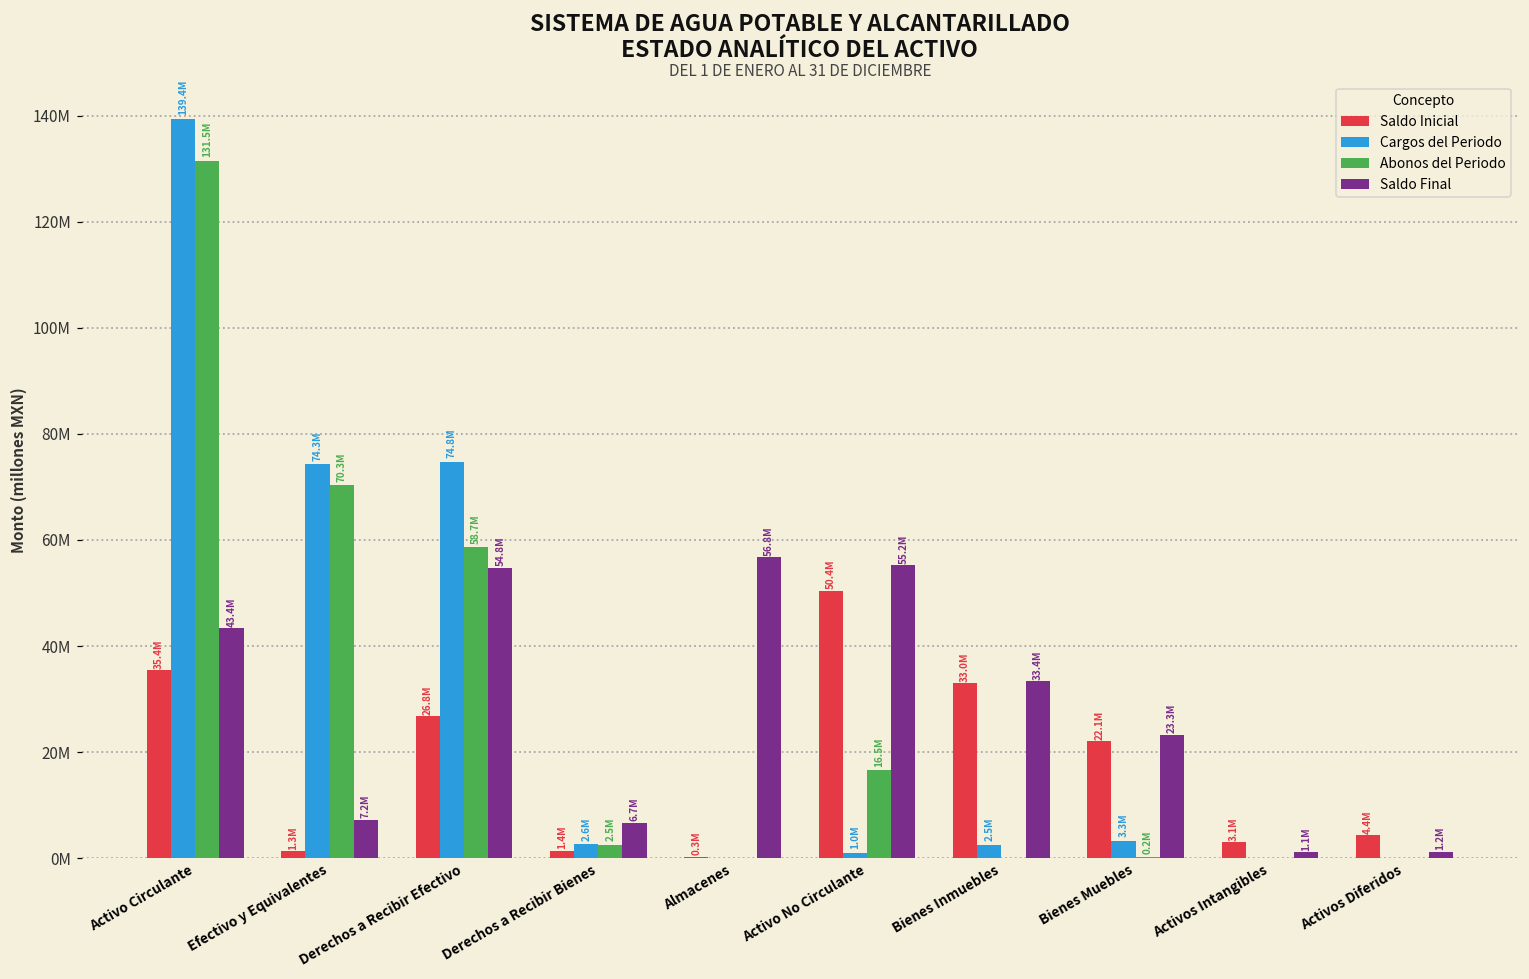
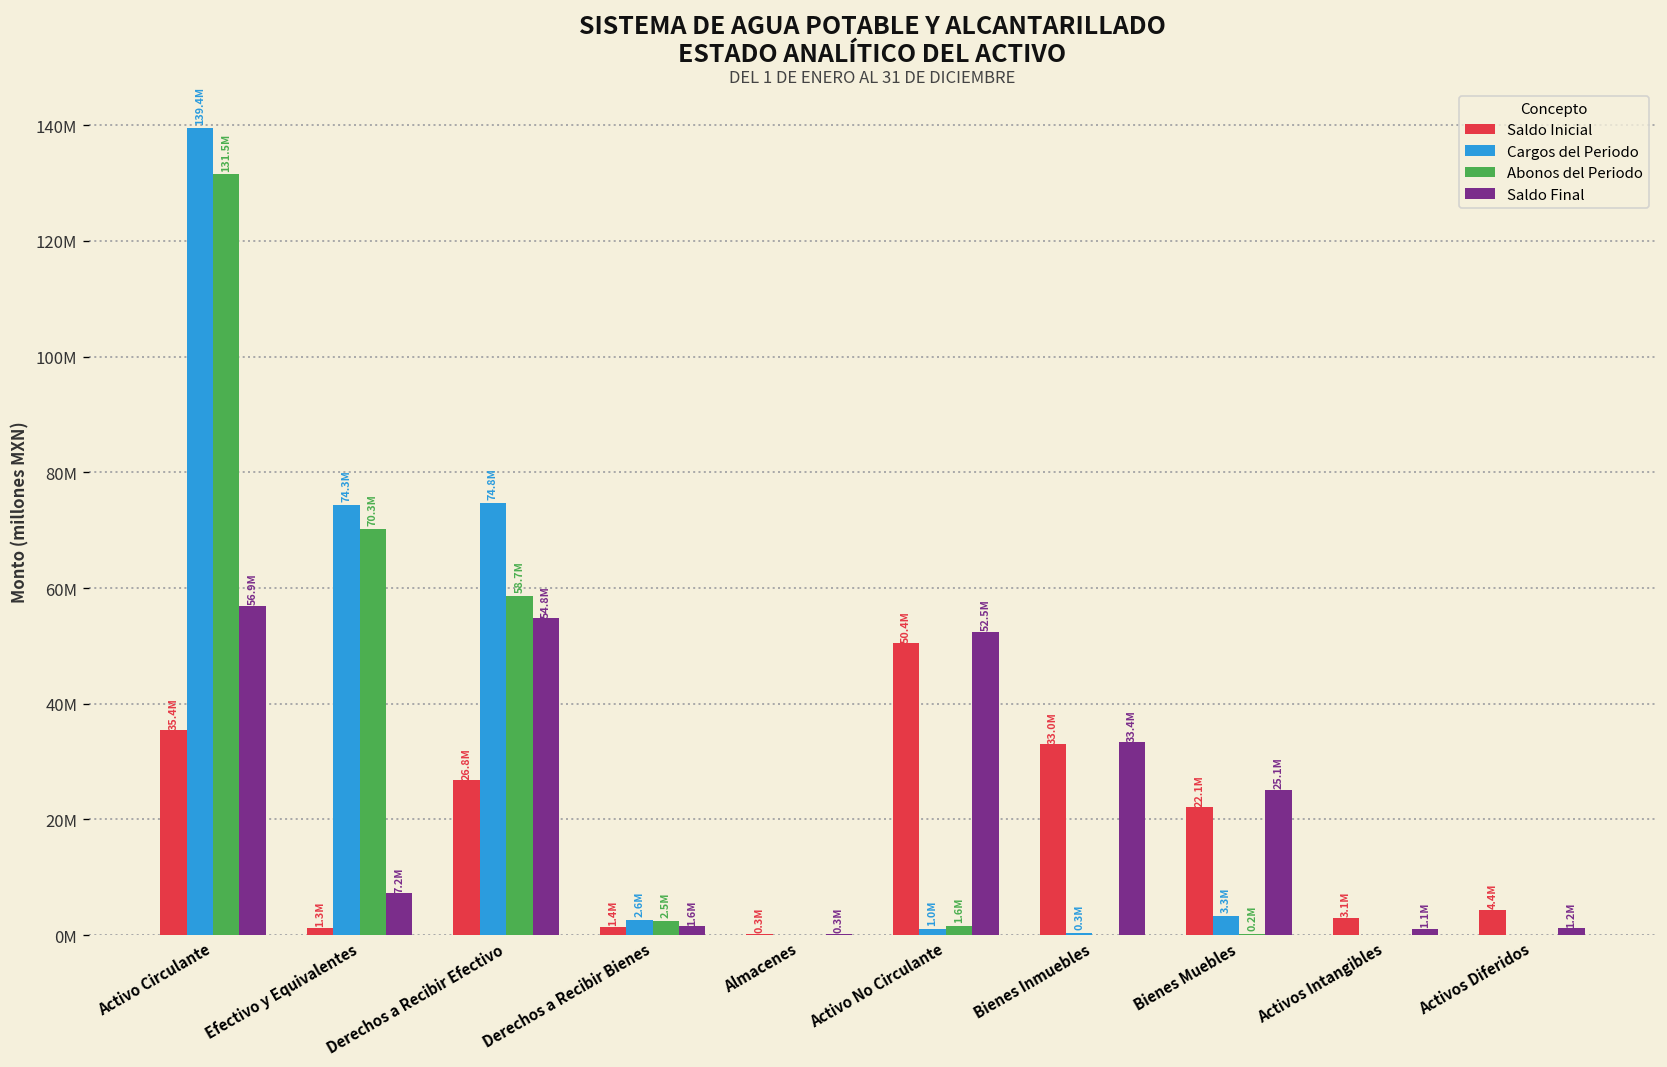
  {
    "Saldo Inicial": {
      "Activo Circulante": "35.4M",
      "Efectivo y Equivalentes": "1.3M",
      "Derechos a Recibir Efectivo": "26.8M",
      "Derechos a Recibir Bienes": "1.4M",
      "Almacenes": "0.3M",
      "Activo No Circulante": "50.4M",
      "Bienes Inmuebles": "33.0M",
      "Bienes Muebles": "22.1M",
      "Activos Intangibles": "3.1M",
      "Activos Diferidos": "4.4M"
    },
    "Cargos del Periodo": {
      "Activo Circulante": "139.4M",
      "Efectivo y Equivalentes": "74.3M",
      "Derechos a Recibir Efectivo": "74.8M",
      "Derechos a Recibir Bienes": "2.6M",
      "Activo No Circulante": "1.0M",
-     "Bienes Inmuebles": "2.5M",
+     "Bienes Inmuebles": "0.3M",
      "Bienes Muebles": "3.3M"
    },
    "Abonos del Periodo": {
      "Activo Circulante": "131.5M",
      "Efectivo y Equivalentes": "70.3M",
      "Derechos a Recibir Efectivo": "58.7M",
      "Derechos a Recibir Bienes": "2.5M",
-     "Activo No Circulante": "16.5M",
+     "Activo No Circulante": "1.6M",
      "Bienes Muebles": "0.2M"
    },
    "Saldo Final": {
-     "Activo Circulante": "43.4M",
+     "Activo Circulante": "56.9M",
      "Efectivo y Equivalentes": "7.2M",
      "Derechos a Recibir Efectivo": "54.8M",
-     "Derechos a Recibir Bienes": "6.7M",
-     "Almacenes": "56.8M",
-     "Activo No Circulante": "55.2M",
+     "Derechos a Recibir Bienes": "1.6M",
+     "Almacenes": "0.3M",
+     "Activo No Circulante": "52.5M",
      "Bienes Inmuebles": "33.4M",
-     "Bienes Muebles": "23.3M",
+     "Bienes Muebles": "25.1M",
      "Activos Intangibles": "1.1M",
      "Activos Diferidos": "1.2M"
    }
  }
